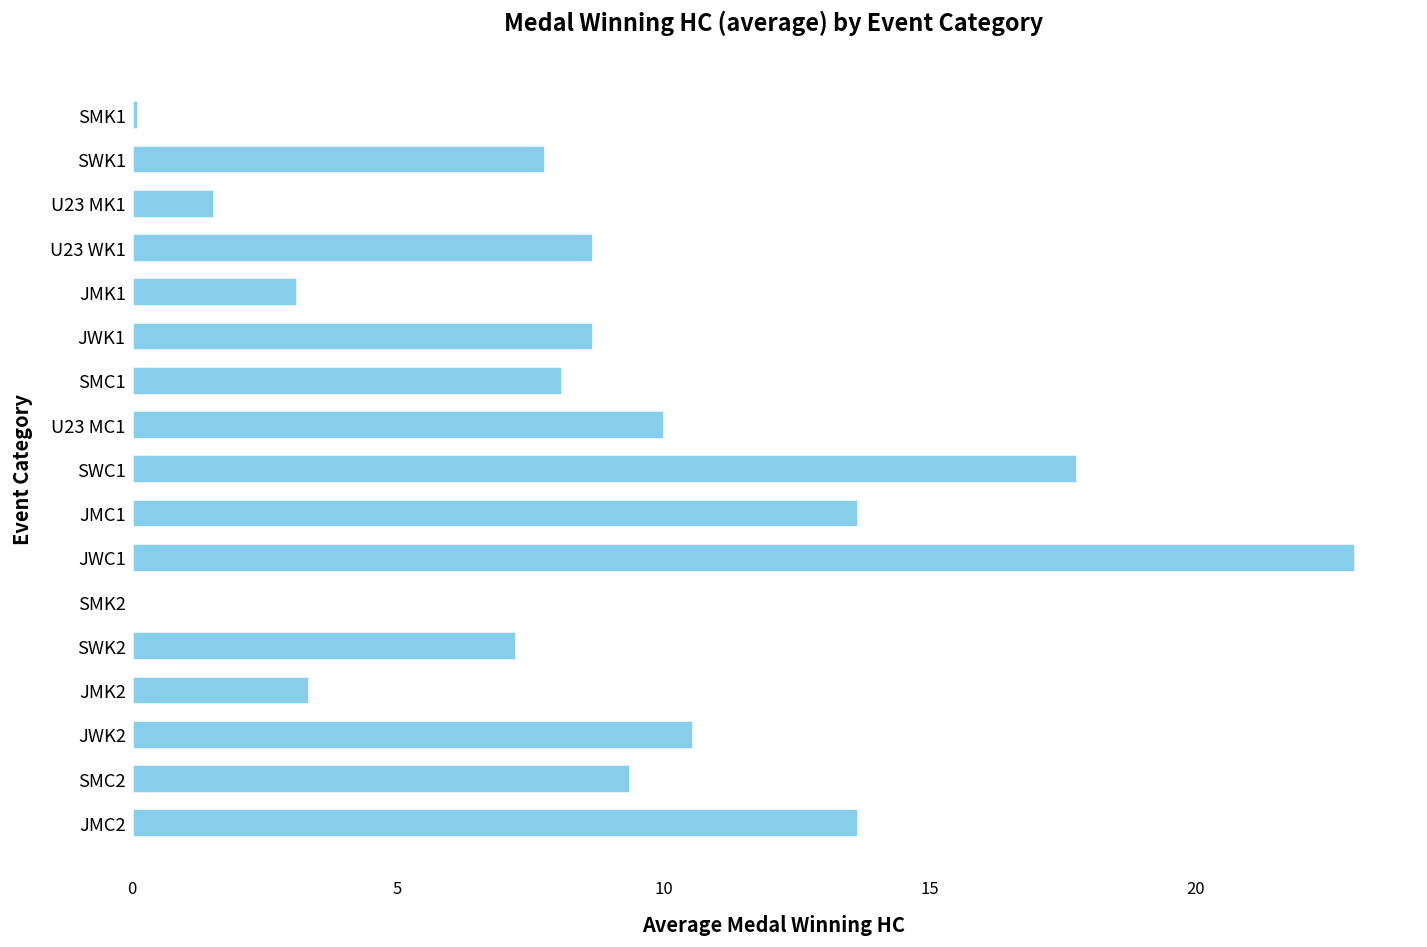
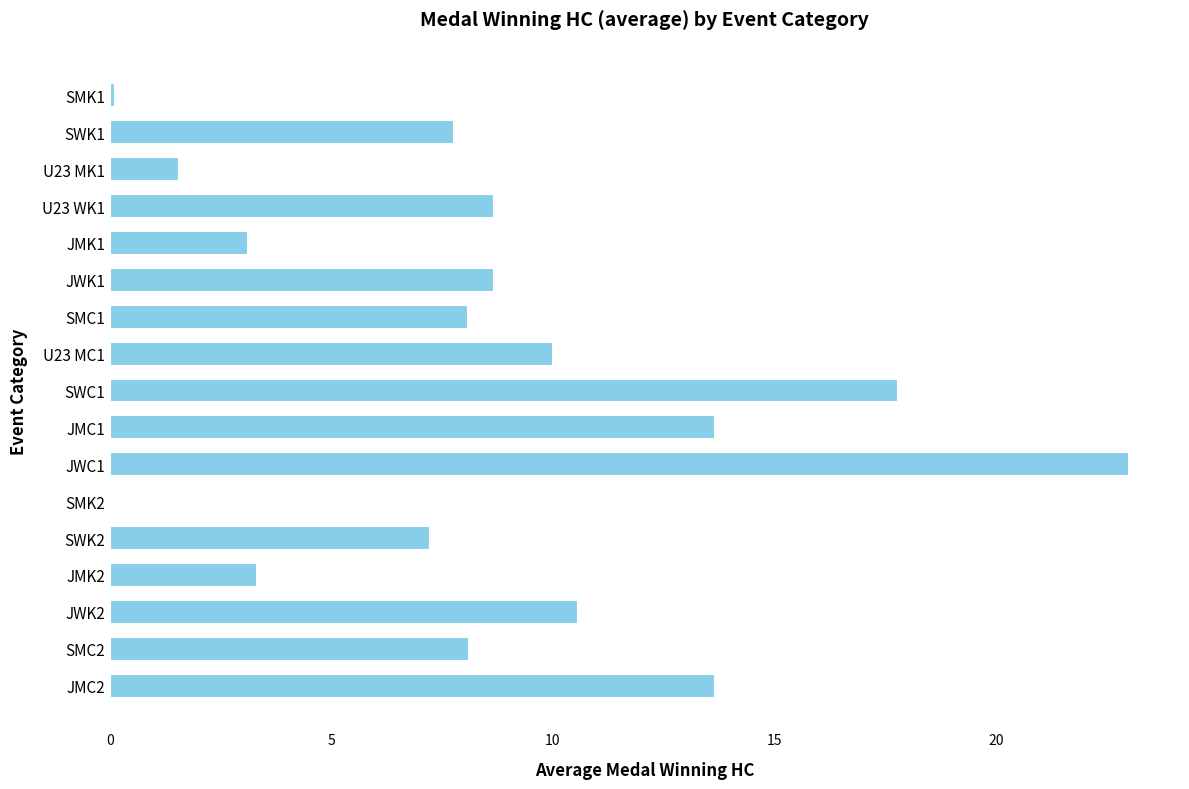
  {
    "SMK1": 0.1,
    "SWK1": 7.8,
    "U23 MK1": 1.6,
    "U23 WK1": 8.7,
    "JMK1": 3.1,
    "JWK1": 8.7,
    "SMC1": 8.1,
    "U23 MC1": 10.0,
    "SWC1": 17.8,
    "JMC1": 13.7,
    "JWC1": 23.0,
    "SMK2": 0.0,
    "SWK2": 7.2,
    "JMK2": 3.3,
    "JWK2": 10.6,
-   "SMC2": 9.4,
+   "SMC2": 8.1,
    "JMC2": 13.7
  }
